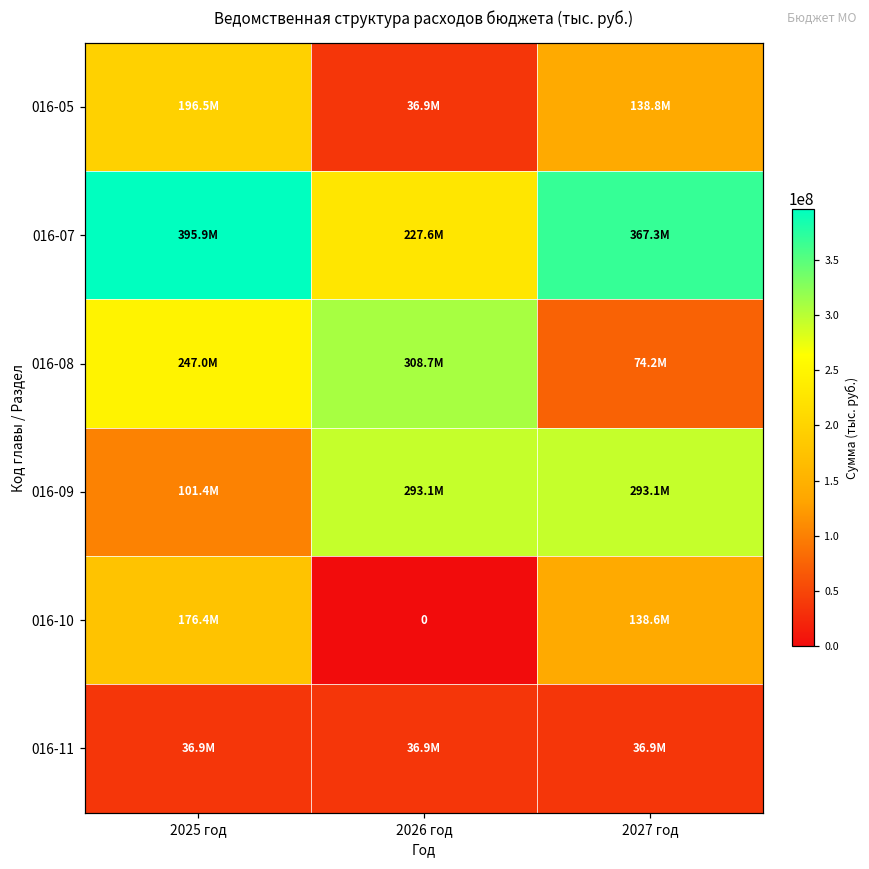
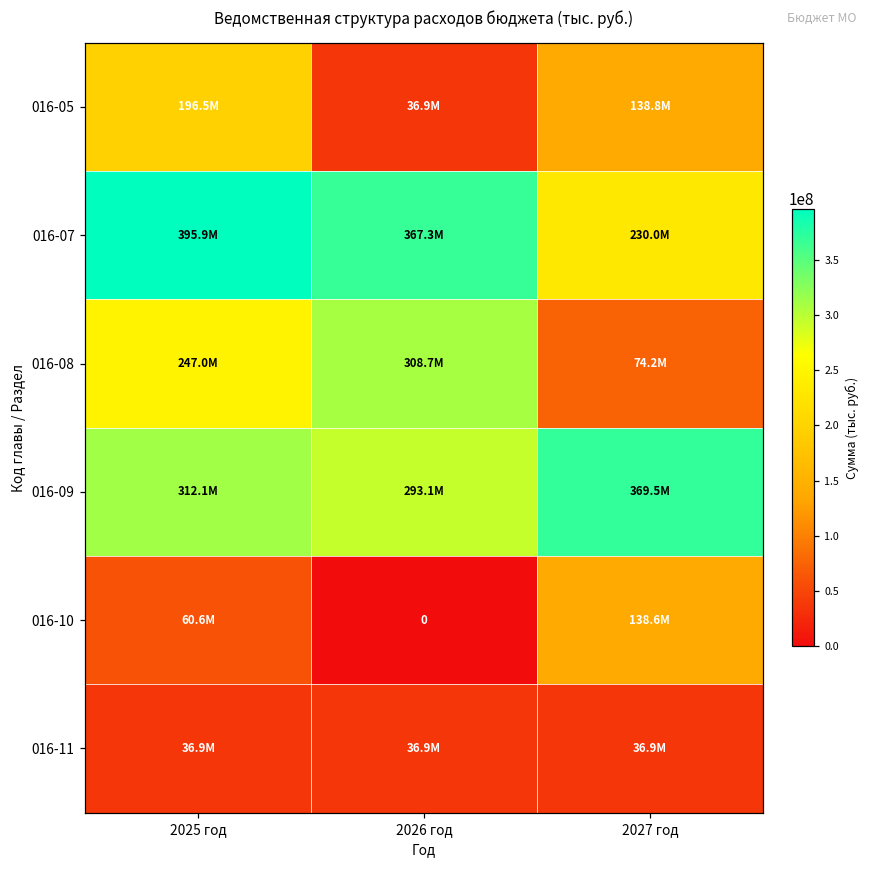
  {
    "016-05": {
      "2025 год": "196.5M",
      "2026 год": "36.9M",
      "2027 год": "138.8M"
    },
    "016-07": {
      "2025 год": "395.9M",
-     "2026 год": "227.6M",
-     "2027 год": "367.3M"
+     "2026 год": "367.3M",
+     "2027 год": "230.0M"
    },
    "016-08": {
      "2025 год": "247.0M",
      "2026 год": "308.7M",
      "2027 год": "74.2M"
    },
    "016-09": {
-     "2025 год": "101.4M",
+     "2025 год": "312.1M",
      "2026 год": "293.1M",
-     "2027 год": "293.1M"
+     "2027 год": "369.5M"
    },
    "016-10": {
-     "2025 год": "176.4M",
+     "2025 год": "60.6M",
      "2026 год": "0",
      "2027 год": "138.6M"
    },
    "016-11": {
      "2025 год": "36.9M",
      "2026 год": "36.9M",
      "2027 год": "36.9M"
    }
  }
